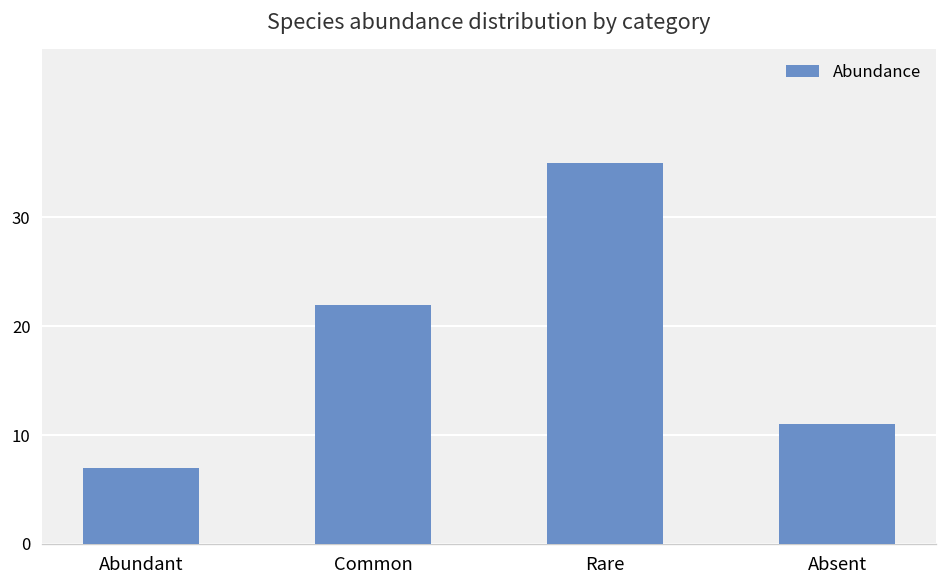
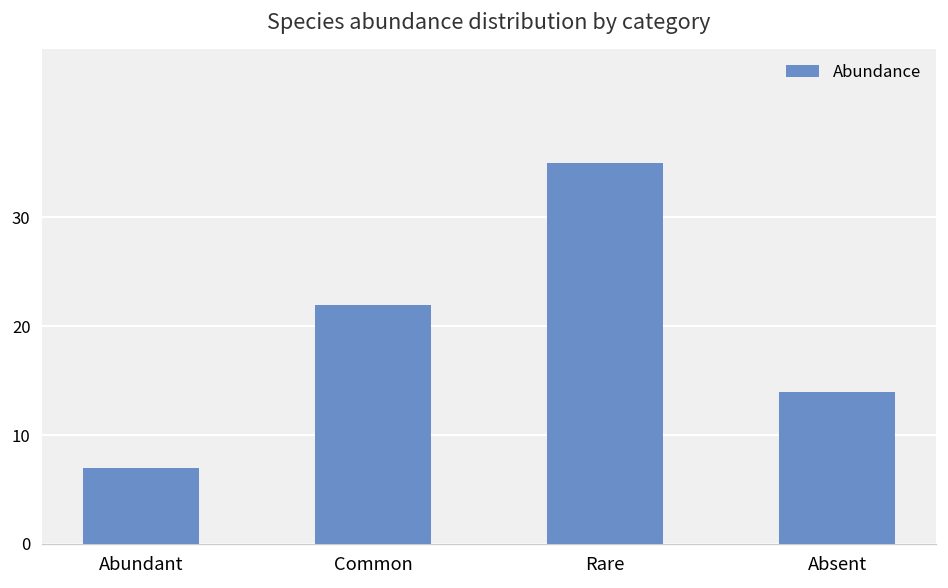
  {
    "Abundant": 7,
    "Common": 22,
    "Rare": 35,
-   "Absent": 11
+   "Absent": 14
  }
